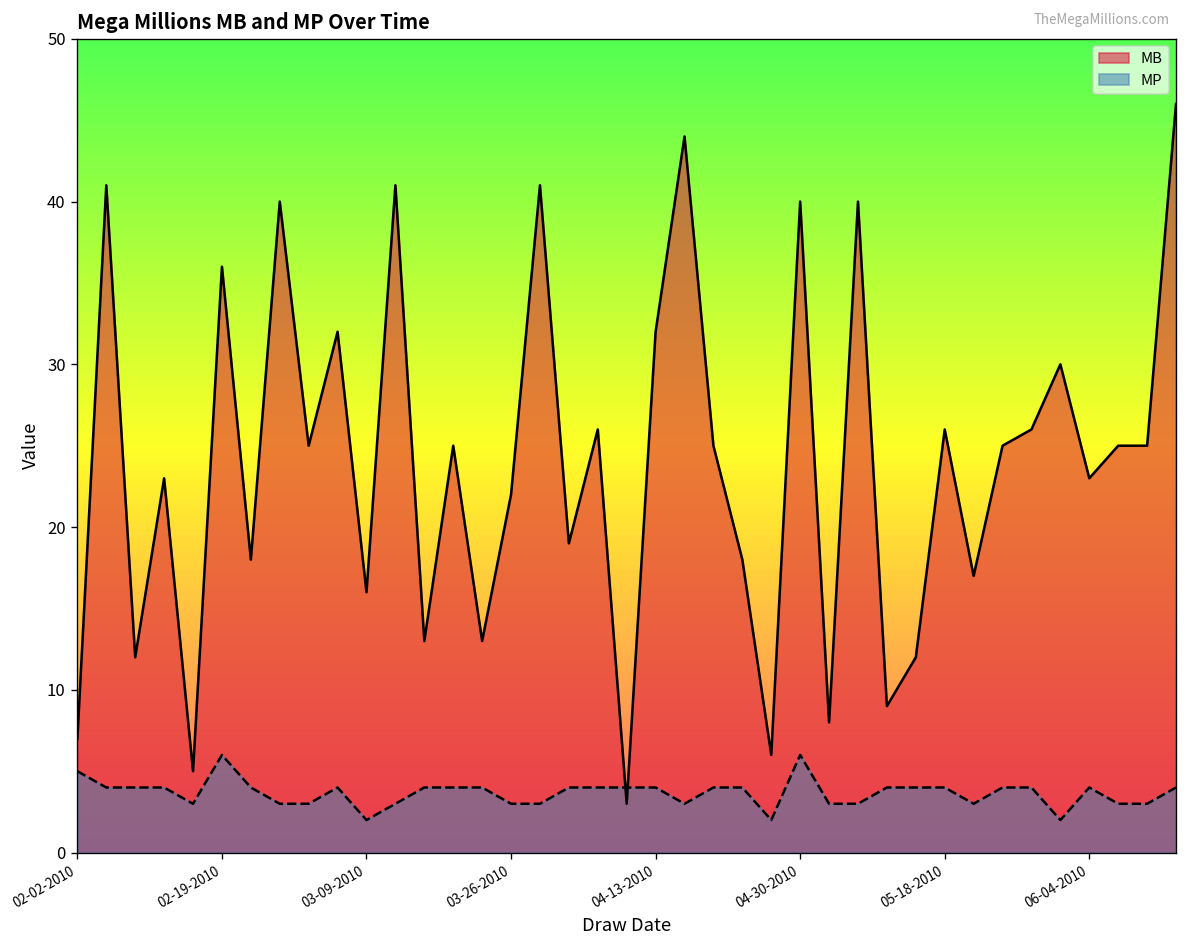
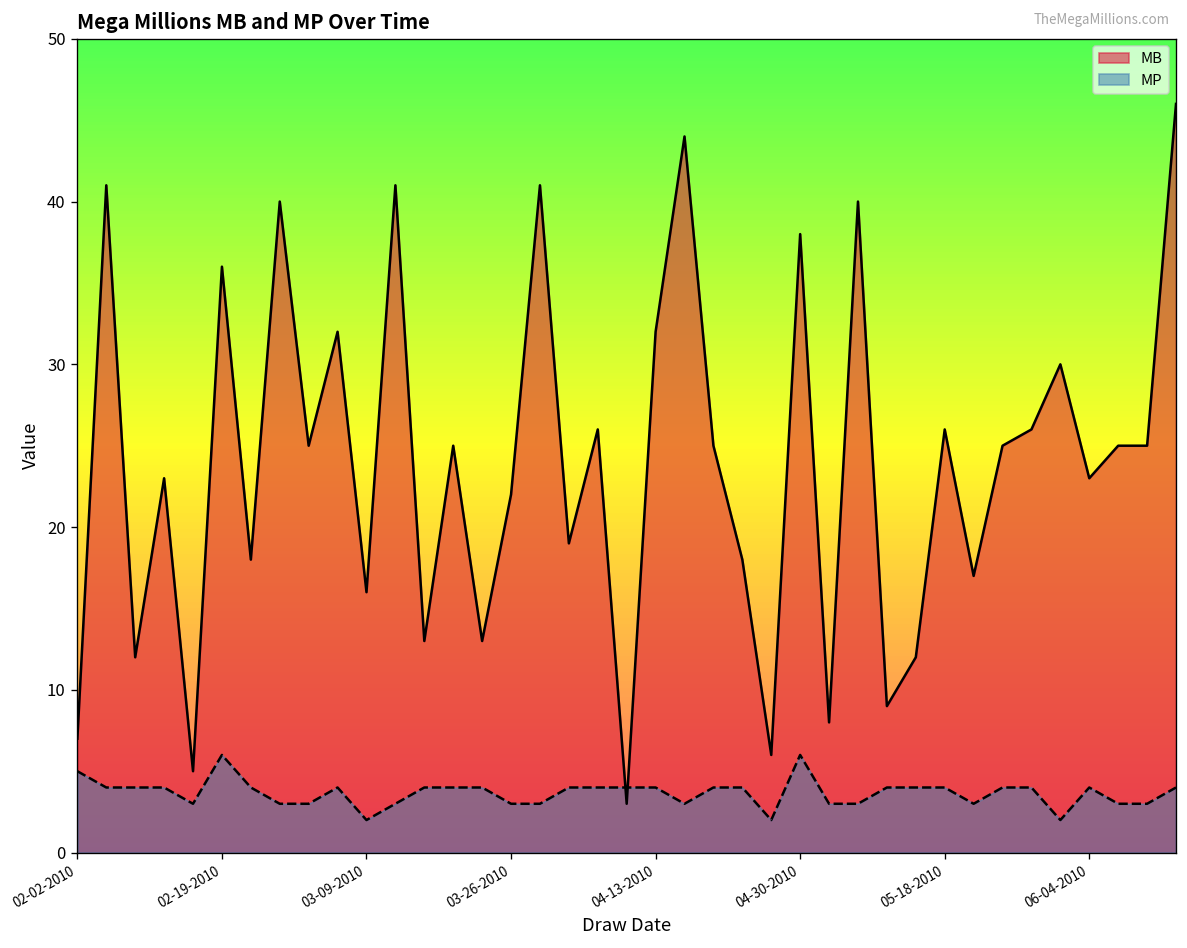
  {
    "MB": {
      "02-02-2010": 7,
      "02-19-2010": 36,
      "03-09-2010": 16,
      "03-26-2010": 22,
      "04-13-2010": 32,
-     "04-30-2010": 40,
+     "04-30-2010": 38,
      "05-18-2010": 26,
      "06-04-2010": 23
    },
    "MP": {
      "02-02-2010": 5,
      "02-19-2010": 6,
      "03-09-2010": 2,
      "03-26-2010": 3,
      "04-13-2010": 4,
      "04-30-2010": 6,
      "05-18-2010": 4,
      "06-04-2010": 4
    }
  }
